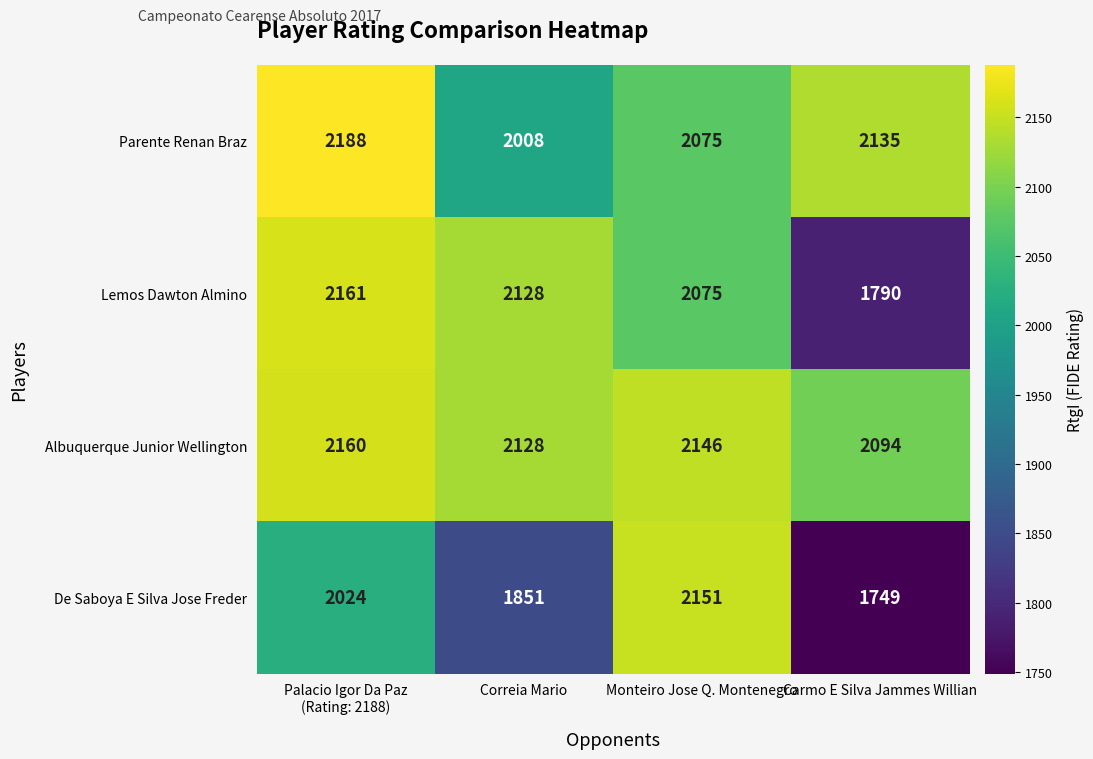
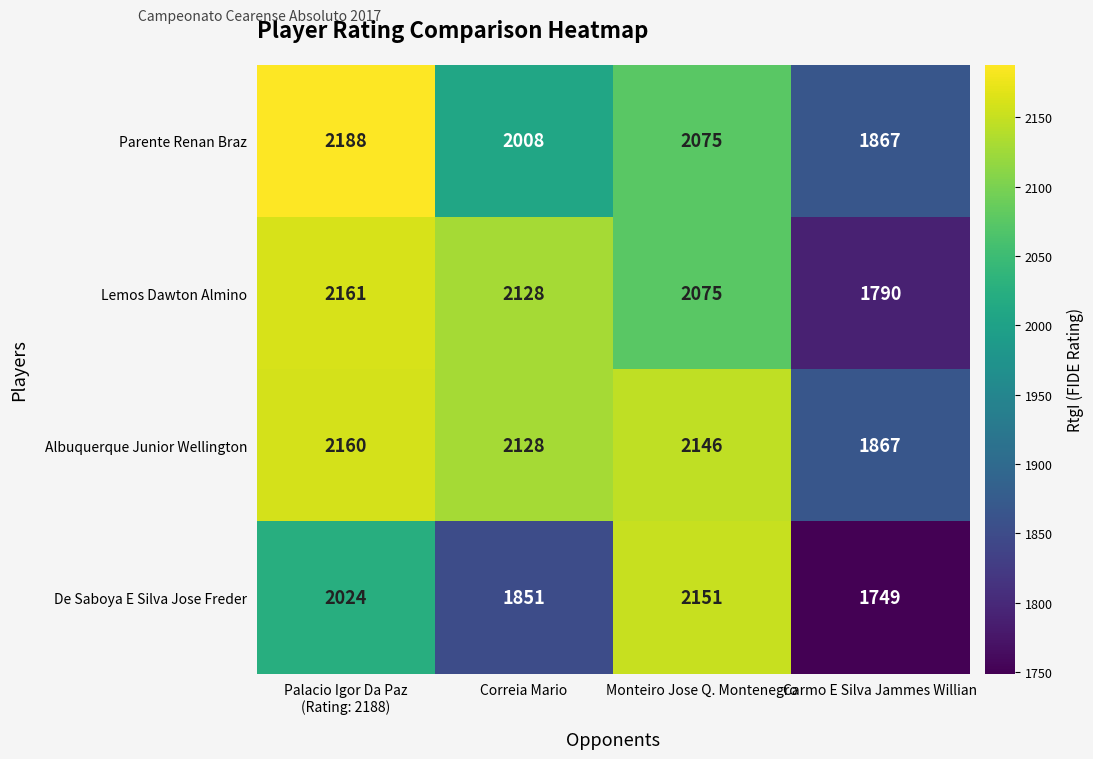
  {
    "Parente Renan Braz": {
      "Palacio Igor Da Paz (Rating: 2188)": 2188,
      "Correia Mario": 2008,
      "Monteiro Jose Q. Montenegro": 2075,
-     "Carmo E Silva Jammes Willian": 2135
+     "Carmo E Silva Jammes Willian": 1867
    },
    "Lemos Dawton Almino": {
      "Palacio Igor Da Paz (Rating: 2188)": 2161,
      "Correia Mario": 2128,
      "Monteiro Jose Q. Montenegro": 2075,
      "Carmo E Silva Jammes Willian": 1790
    },
    "Albuquerque Junior Wellington": {
      "Palacio Igor Da Paz (Rating: 2188)": 2160,
      "Correia Mario": 2128,
      "Monteiro Jose Q. Montenegro": 2146,
-     "Carmo E Silva Jammes Willian": 2094
+     "Carmo E Silva Jammes Willian": 1867
    },
    "De Saboya E Silva Jose Freder": {
      "Palacio Igor Da Paz (Rating: 2188)": 2024,
      "Correia Mario": 1851,
      "Monteiro Jose Q. Montenegro": 2151,
      "Carmo E Silva Jammes Willian": 1749
    }
  }
